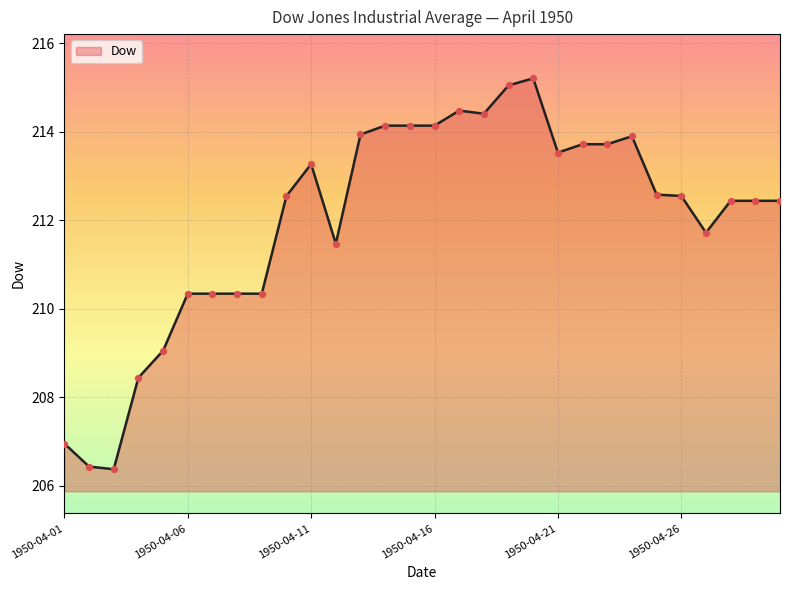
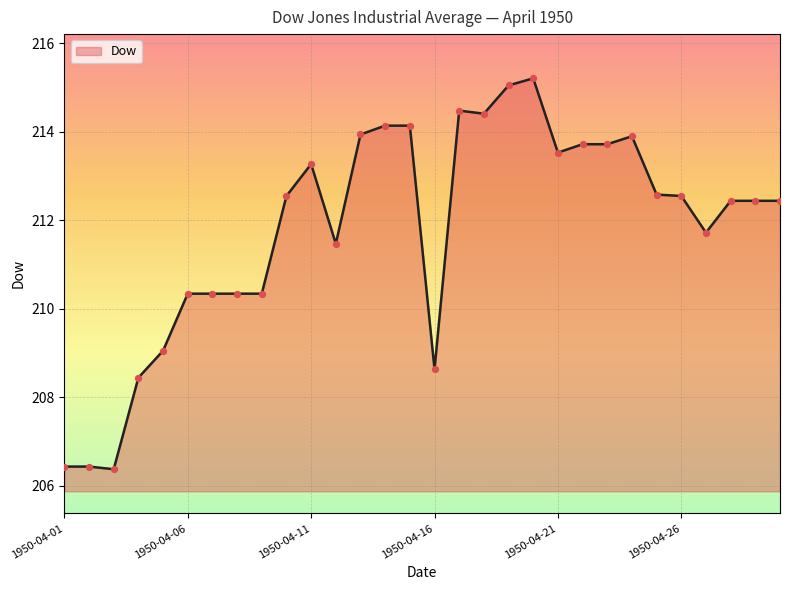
  {
-   "1950-04-01": 207.0,
+   "1950-04-01": 206.4,
    "1950-04-06": 210.3,
    "1950-04-11": 213.3,
-   "1950-04-16": 214.1,
+   "1950-04-16": 208.6,
    "1950-04-21": 213.5,
    "1950-04-26": 212.6
  }
